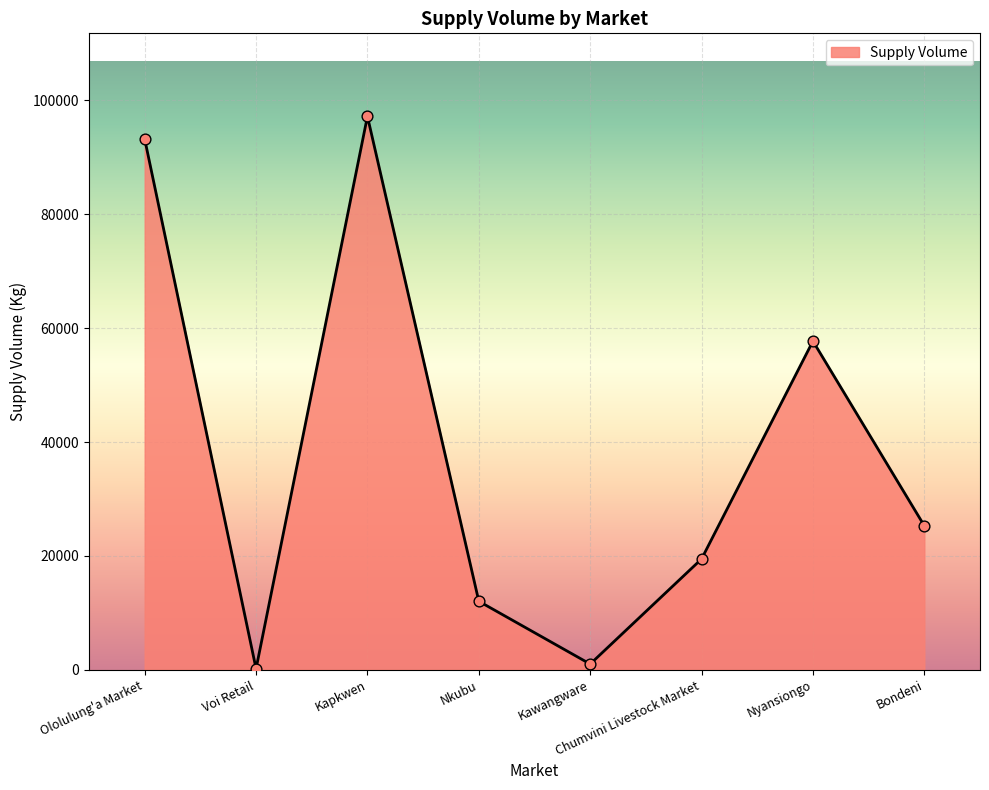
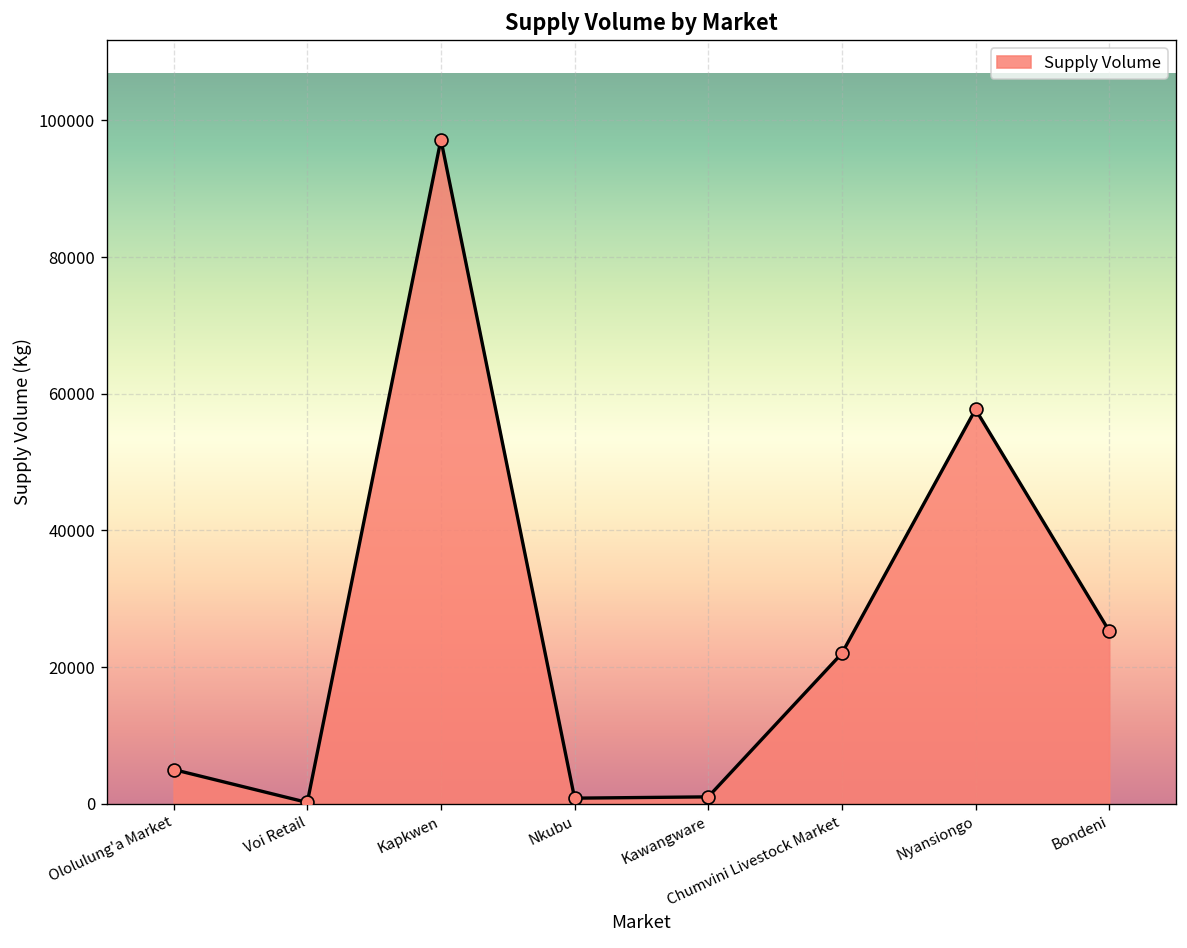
  {
-   "Ololulung'a Market": 93000,
+   "Ololulung'a Market": 5000,
    "Voi Retail": 0,
    "Kapkwen": 97000,
-   "Nkubu": 12000,
+   "Nkubu": 1000,
    "Kawangware": 1000,
-   "Chumvini Livestock Market": 19000,
+   "Chumvini Livestock Market": 22000,
    "Nyansiongo": 58000,
    "Bondeni": 25000
  }
